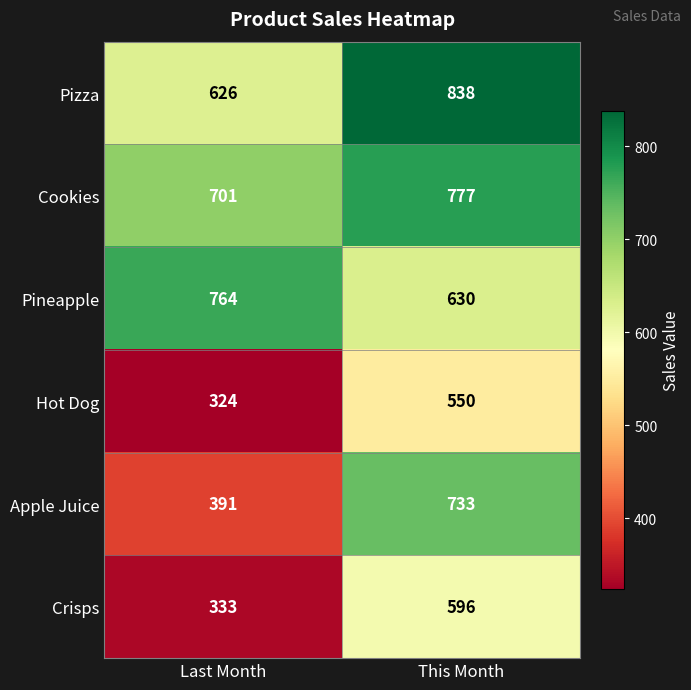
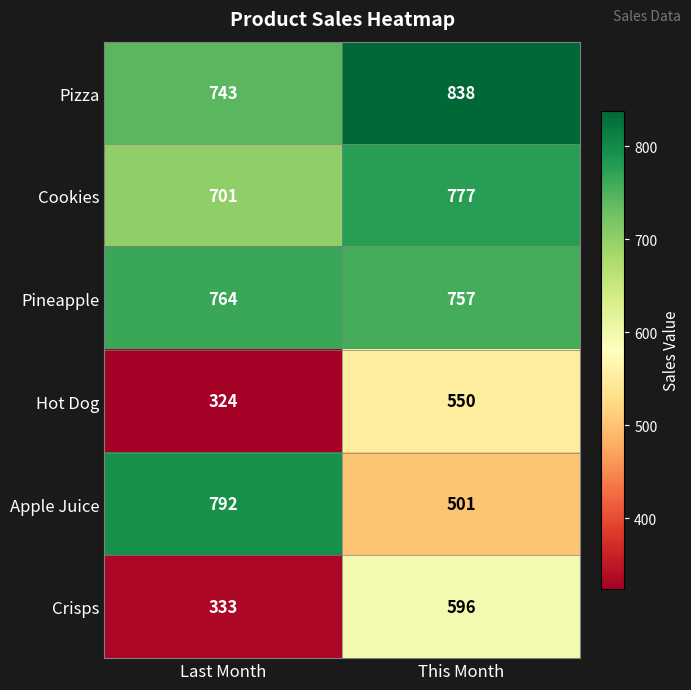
  {
    "Pizza": {
-     "Last Month": 626,
+     "Last Month": 743,
      "This Month": 838
    },
    "Cookies": {
      "Last Month": 701,
      "This Month": 777
    },
    "Pineapple": {
      "Last Month": 764,
-     "This Month": 630
+     "This Month": 757
    },
    "Hot Dog": {
      "Last Month": 324,
      "This Month": 550
    },
    "Apple Juice": {
-     "Last Month": 391,
-     "This Month": 733
+     "Last Month": 792,
+     "This Month": 501
    },
    "Crisps": {
      "Last Month": 333,
      "This Month": 596
    }
  }
